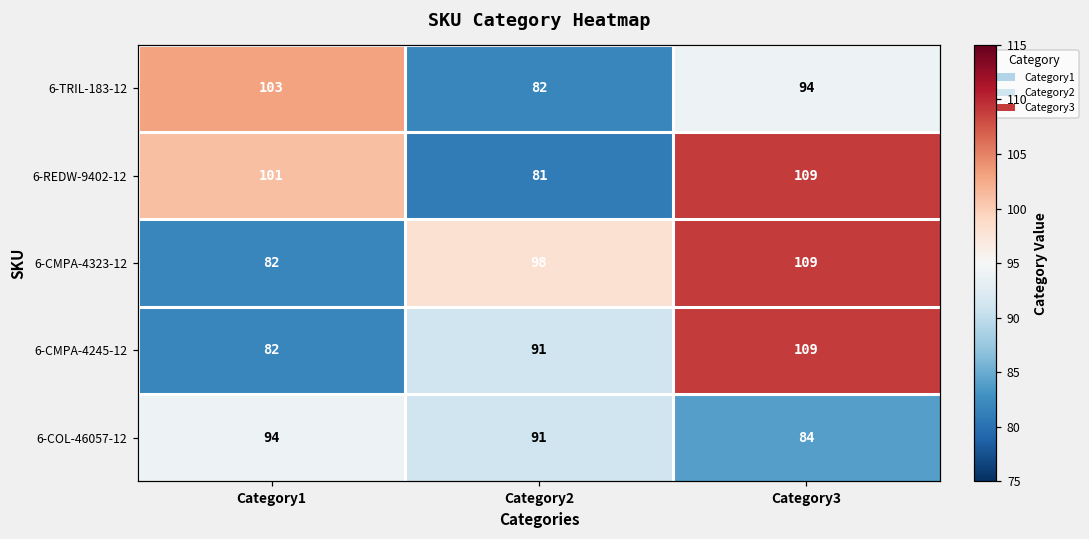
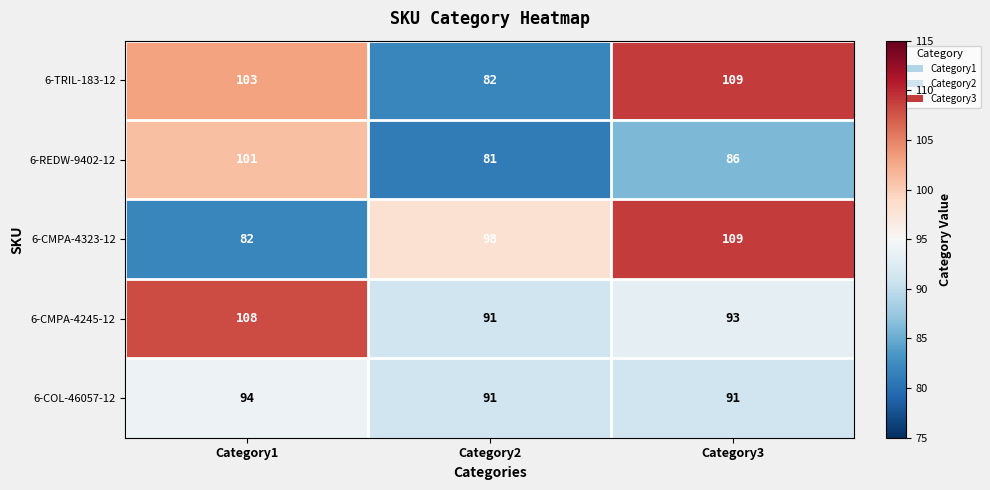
  {
    "6-TRIL-183-12": {
      "Category1": 103,
      "Category2": 82,
-     "Category3": 94
+     "Category3": 109
    },
    "6-REDW-9402-12": {
      "Category1": 101,
      "Category2": 81,
-     "Category3": 109
+     "Category3": 86
    },
    "6-CMPA-4323-12": {
      "Category1": 82,
      "Category3": 109
    },
    "6-CMPA-4245-12": {
-     "Category1": 82,
+     "Category1": 108,
      "Category2": 91,
-     "Category3": 109
+     "Category3": 93
    },
    "6-COL-46057-12": {
      "Category1": 94,
      "Category2": 91,
-     "Category3": 84
+     "Category3": 91
    }
  }
